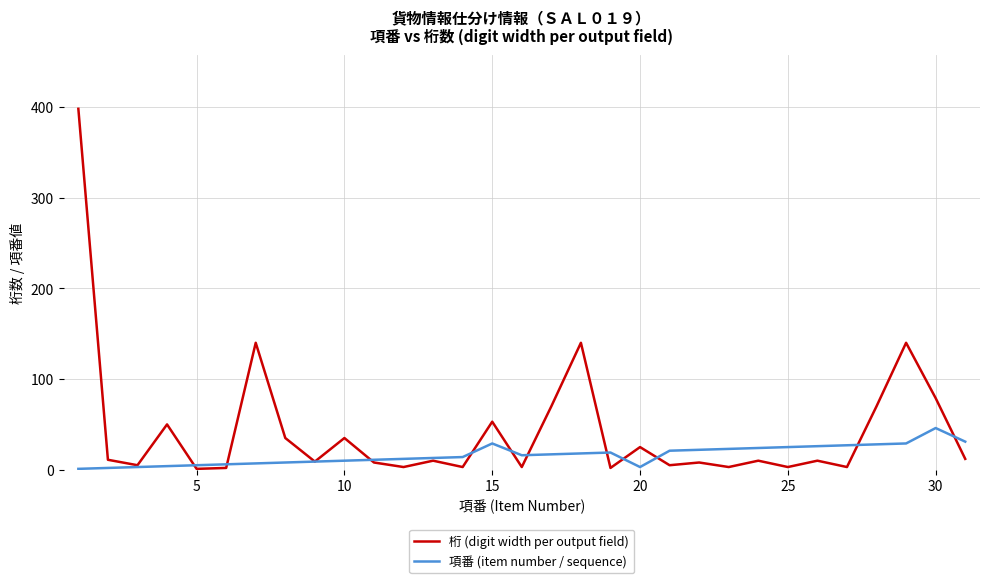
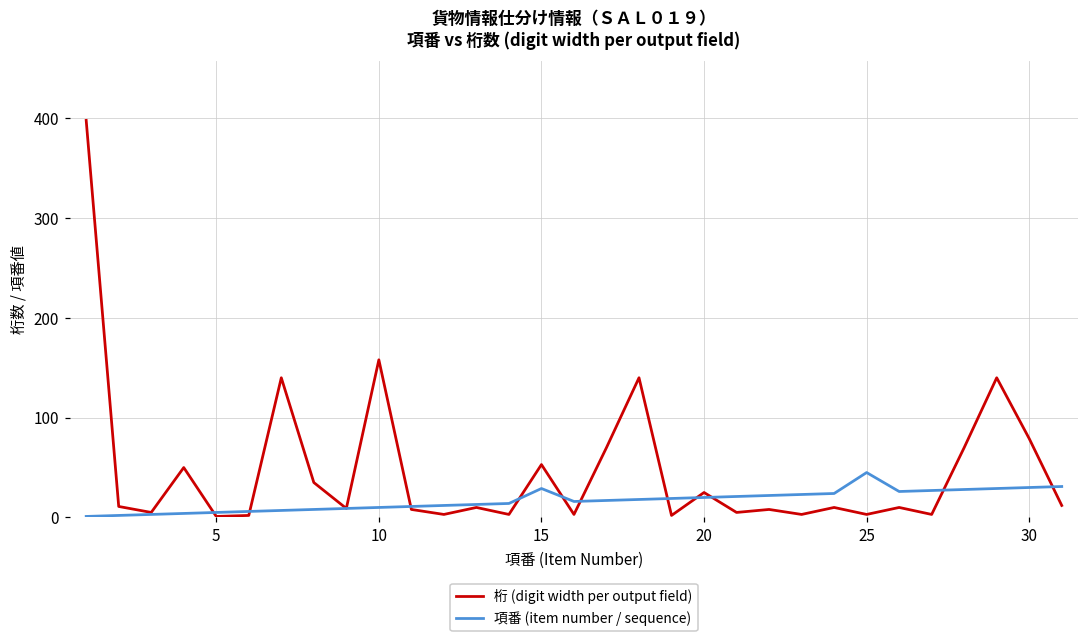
  {
    "桁 (digit width per output field)": {
      "5": 0,
-     "10": 40,
+     "10": 160,
      "15": 50,
      "20": 30,
      "25": 0,
      "30": 80
    },
    "項番 (item number / sequence)": {
      "5": 10,
      "10": 10,
      "15": 30,
-     "20": 0,
-     "25": 30,
-     "30": 50
+     "20": 20,
+     "25": 50,
+     "30": 30
    }
  }
